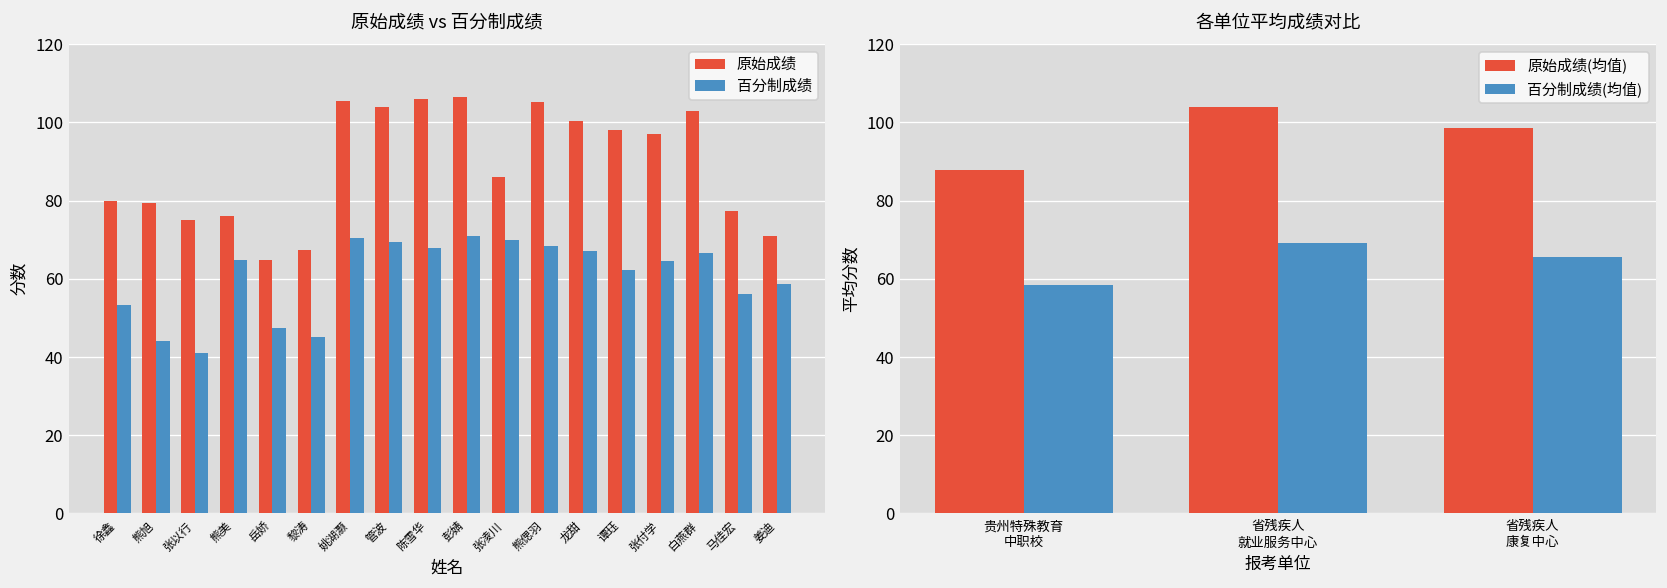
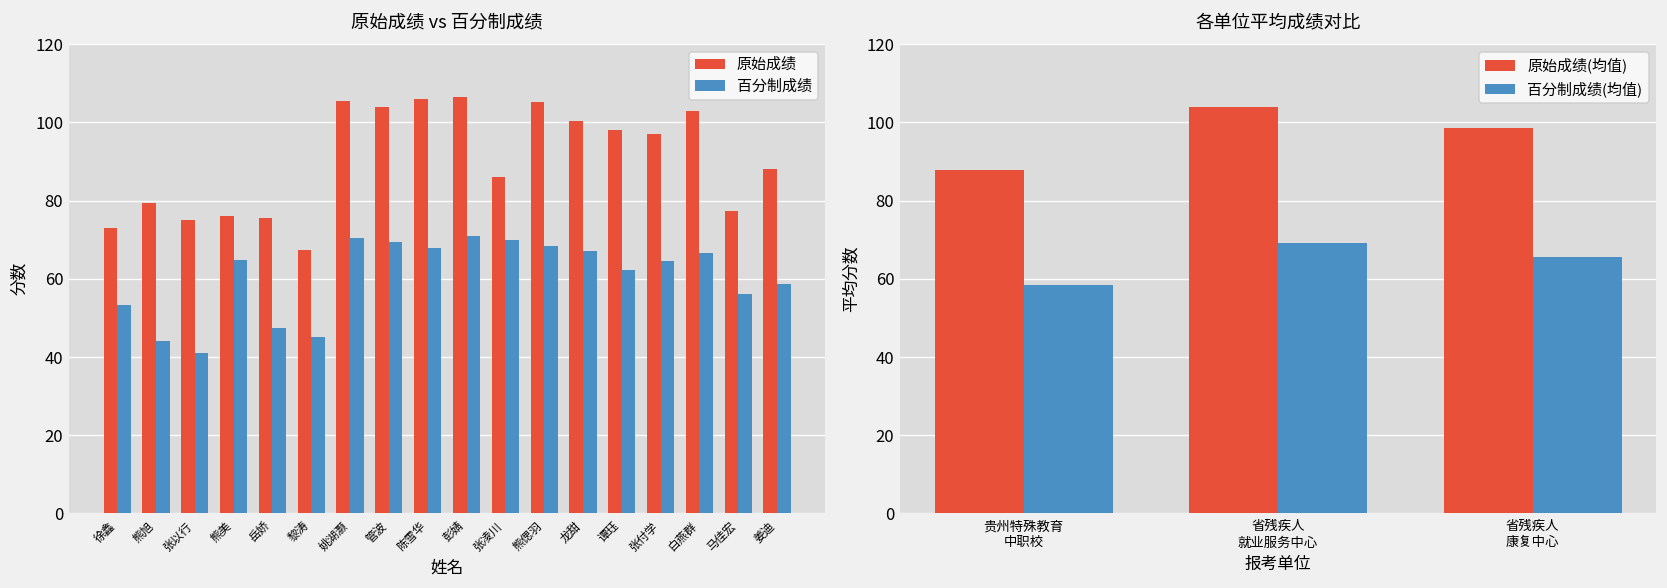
  {
    "原始成绩 vs 百分制成绩": {
      "原始成绩": {
-       "徐鑫": 80,
+       "徐鑫": 73,
        "熊旭": 80,
        "张以行": 75,
        "熊美": 76,
-       "岳娇": 65,
+       "岳娇": 76,
        "黎涛": 68,
        "姚湖灏": 106,
        "管波": 104,
        "陈雪华": 106,
        "彭婧": 107,
        "张凌川": 86,
        "熊偲羽": 105,
        "龙甜": 101,
        "谭珏": 98,
        "张付学": 97,
        "白燕群": 103,
        "马佳宏": 77,
-       "姜迪": 71
+       "姜迪": 88
      },
      "百分制成绩": {
        "徐鑫": 53,
        "熊旭": 44,
        "张以行": 41,
        "熊美": 65,
        "岳娇": 47,
        "黎涛": 45,
        "姚湖灏": 70,
        "管波": 69,
        "陈雪华": 68,
        "彭婧": 71,
        "张凌川": 70,
        "熊偲羽": 68,
        "龙甜": 67,
        "谭珏": 62,
        "张付学": 65,
        "白燕群": 67,
        "马佳宏": 56,
        "姜迪": 59
      }
    },
    "各单位平均成绩对比": {
      "原始成绩(均值)": {
        "贵州特殊教育 中职校": 88,
        "省残疾人 就业服务中心": 104,
        "省残疾人 康复中心": 99
      },
      "百分制成绩(均值)": {
        "贵州特殊教育 中职校": 59,
        "省残疾人 就业服务中心": 69,
        "省残疾人 康复中心": 66
      }
    }
  }
